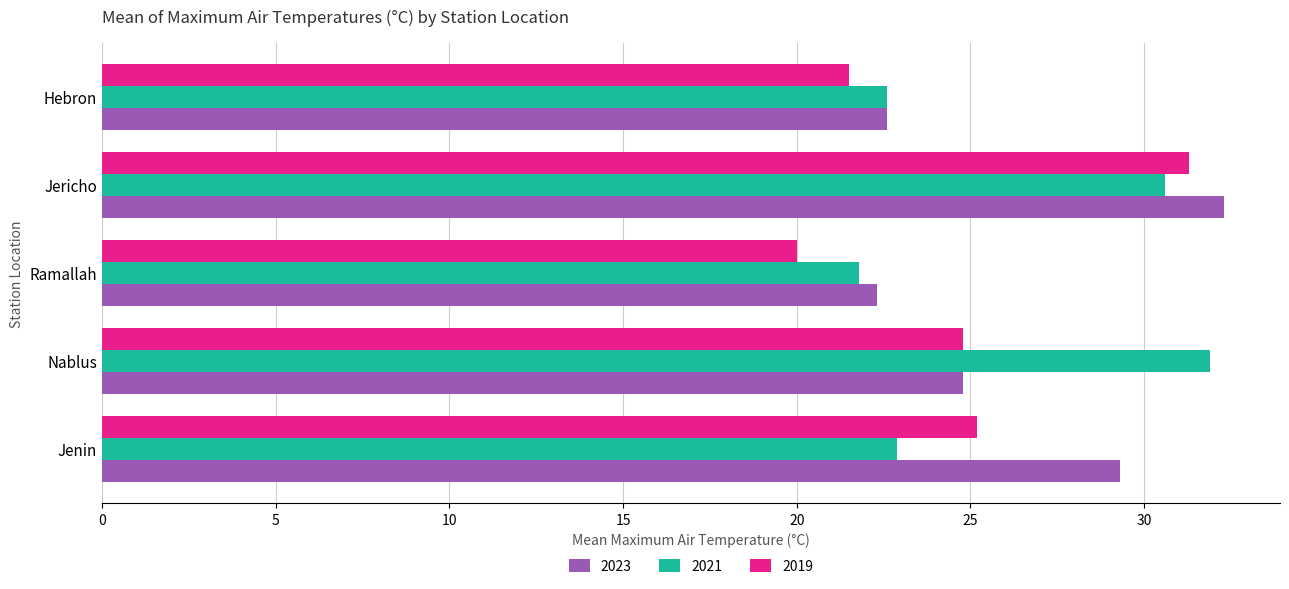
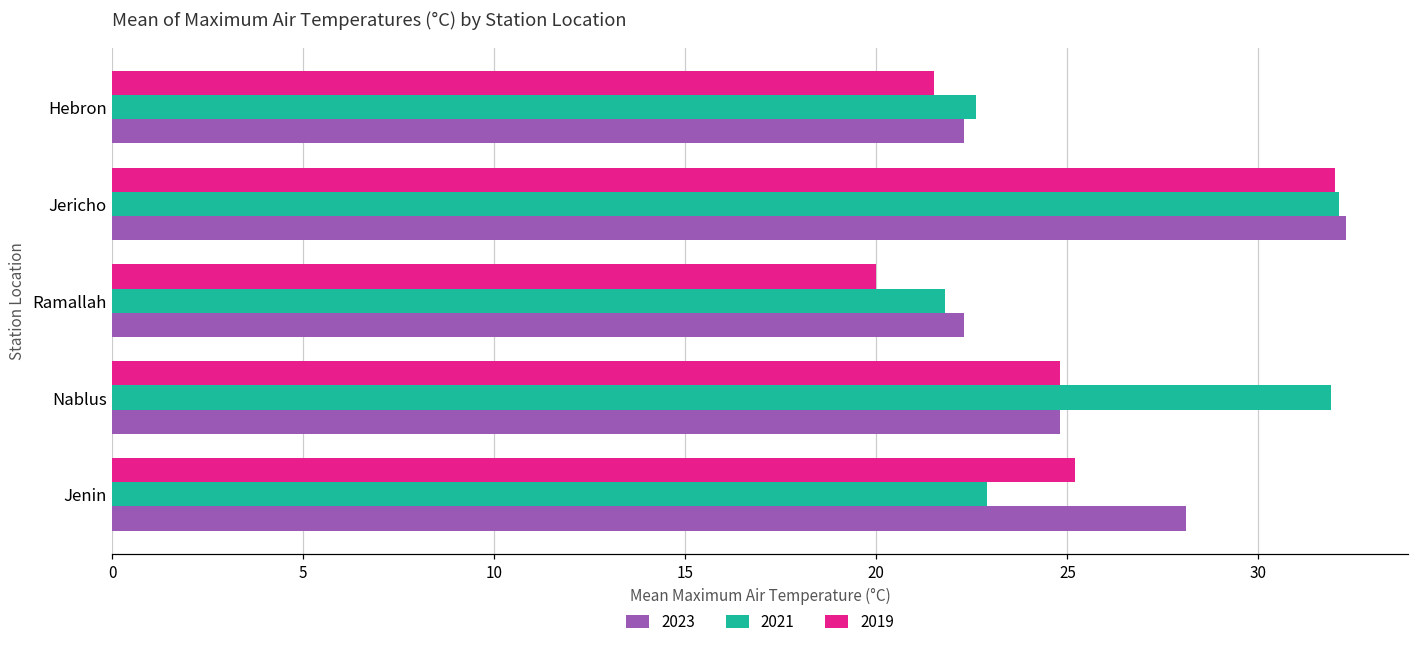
  {
    "2023": {
-     "Hebron": 22.6,
+     "Hebron": 22.3,
      "Jericho": 32.3,
      "Ramallah": 22.3,
      "Nablus": 24.8,
-     "Jenin": 29.3
+     "Jenin": 28.1
    },
    "2021": {
      "Hebron": 22.6,
-     "Jericho": 30.6,
+     "Jericho": 32.1,
      "Ramallah": 21.8,
      "Nablus": 31.9,
      "Jenin": 22.9
    },
    "2019": {
      "Hebron": 21.5,
-     "Jericho": 31.3,
+     "Jericho": 32.0,
      "Ramallah": 20.0,
      "Nablus": 24.8,
      "Jenin": 25.2
    }
  }
